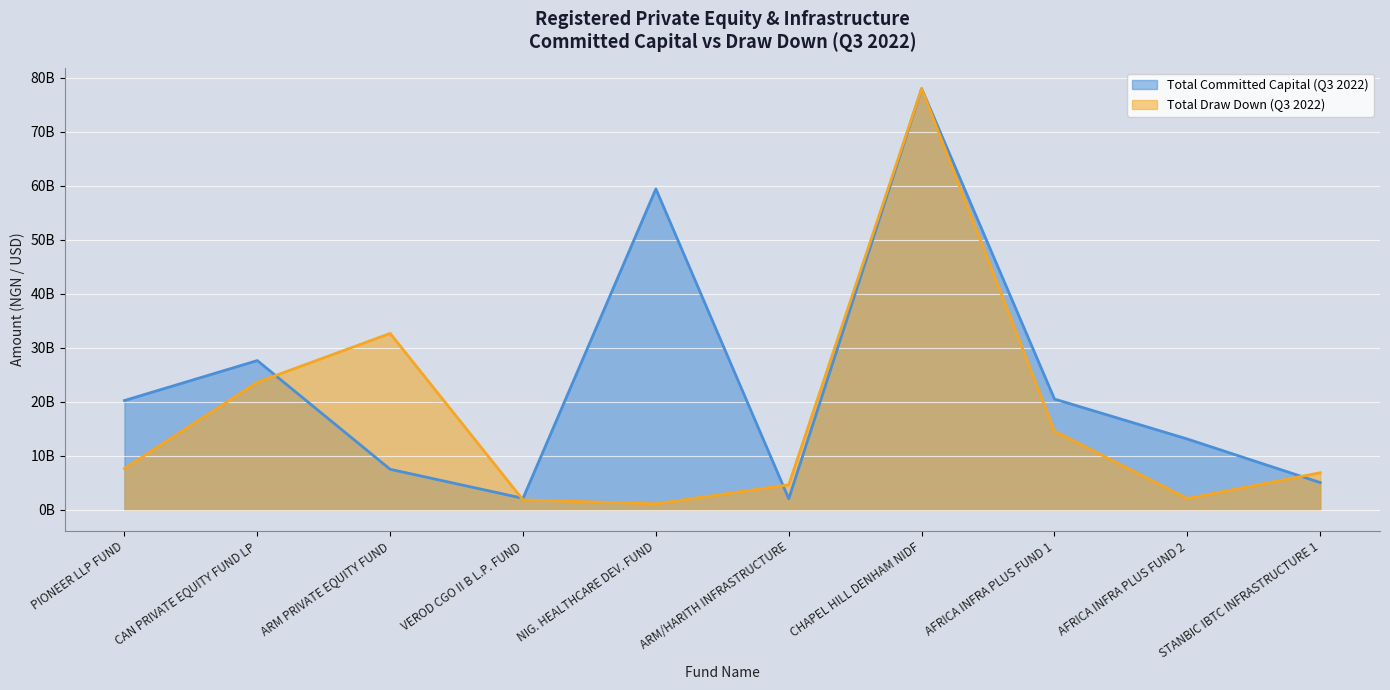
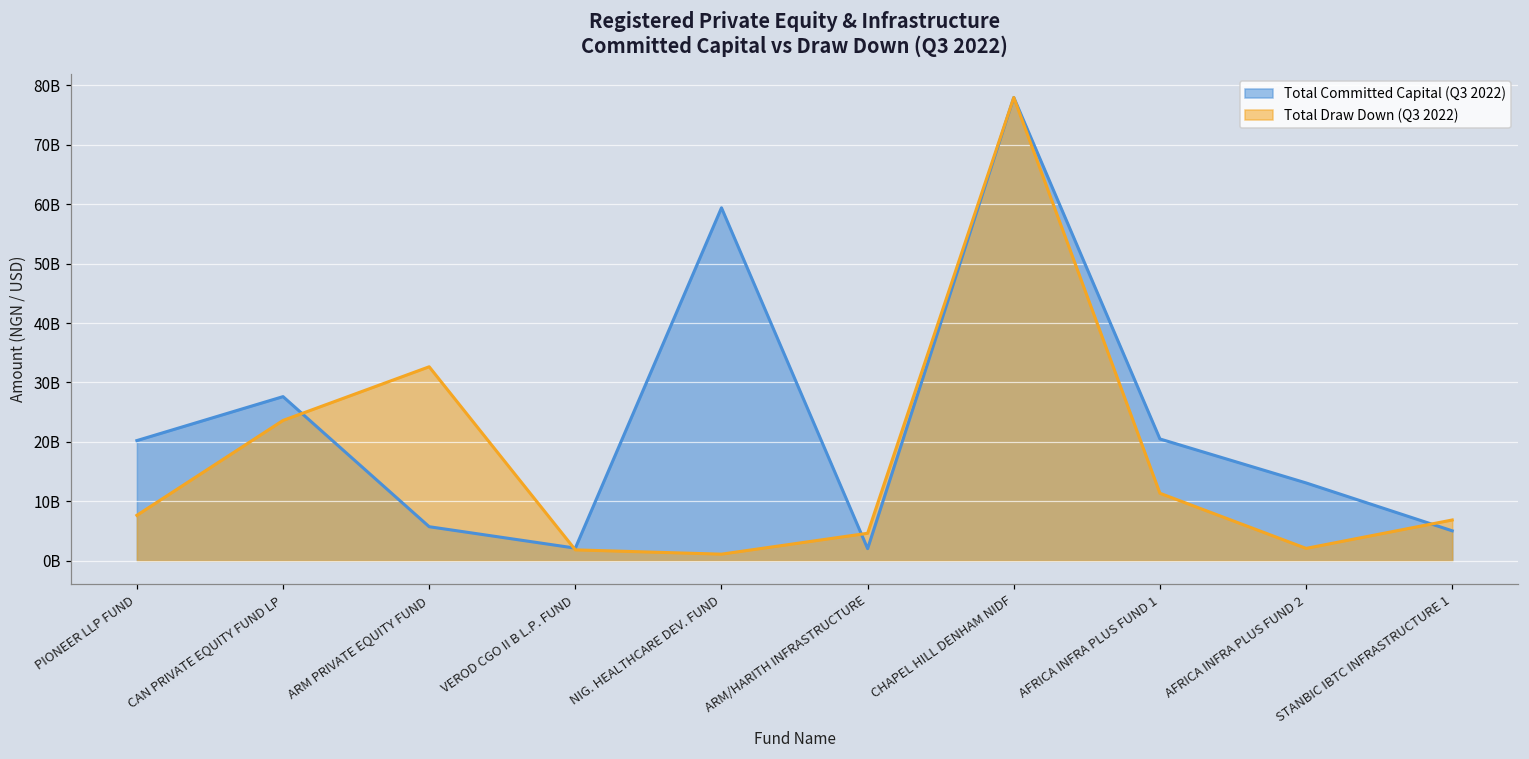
  {
    "Total Committed Capital (Q3 2022)": {
      "PIONEER LLP FUND": 20000000000,
      "CAN PRIVATE EQUITY FUND LP": 28000000000,
-     "ARM PRIVATE EQUITY FUND": 8000000000,
+     "ARM PRIVATE EQUITY FUND": 6000000000,
      "NIG. HEALTHCARE DEV. FUND": 59000000000,
      "ARM/HARITH INFRASTRUCTURE": 2000000000,
      "AFRICA INFRA PLUS FUND 1": 21000000000,
      "AFRICA INFRA PLUS FUND 2": 13000000000,
      "STANBIC IBTC INFRASTRUCTURE 1": 5000000000
    },
    "Total Draw Down (Q3 2022)": {
      "PIONEER LLP FUND": 8000000000,
      "CAN PRIVATE EQUITY FUND LP": 24000000000,
      "ARM PRIVATE EQUITY FUND": 33000000000,
      "NIG. HEALTHCARE DEV. FUND": 1000000000,
      "ARM/HARITH INFRASTRUCTURE": 5000000000,
-     "AFRICA INFRA PLUS FUND 1": 15000000000,
+     "AFRICA INFRA PLUS FUND 1": 11000000000,
      "AFRICA INFRA PLUS FUND 2": 2000000000,
      "STANBIC IBTC INFRASTRUCTURE 1": 7000000000
    }
  }
